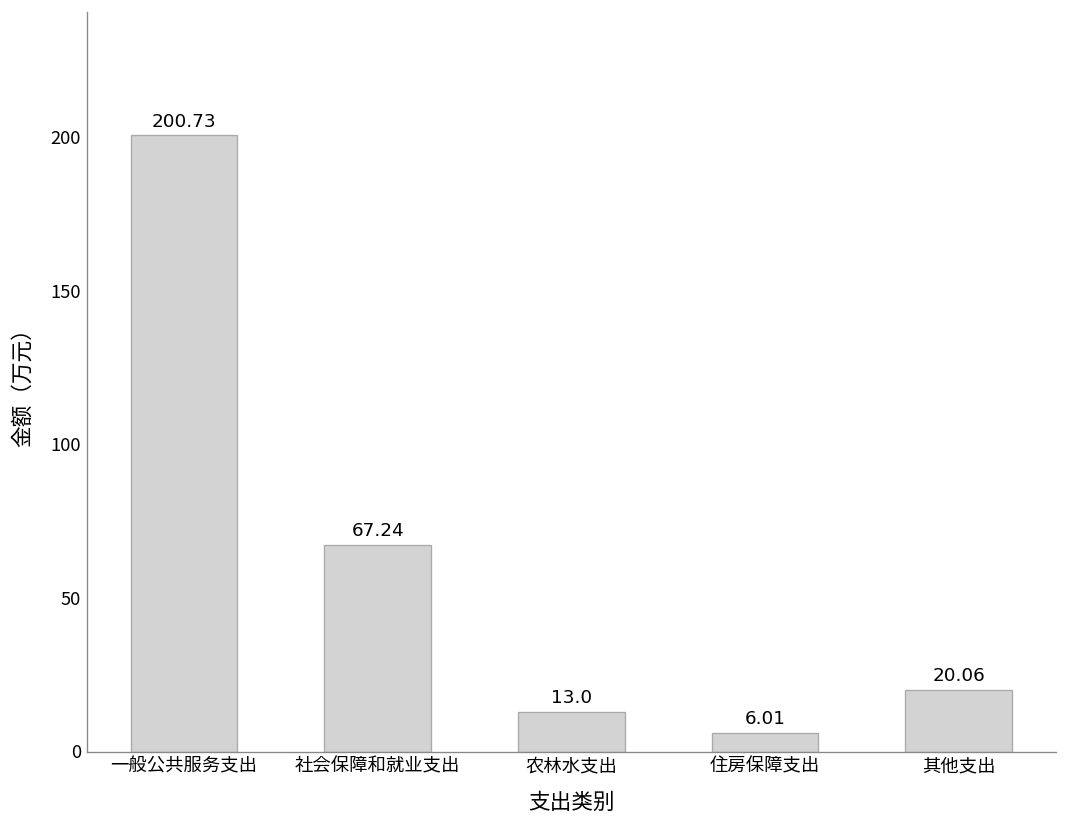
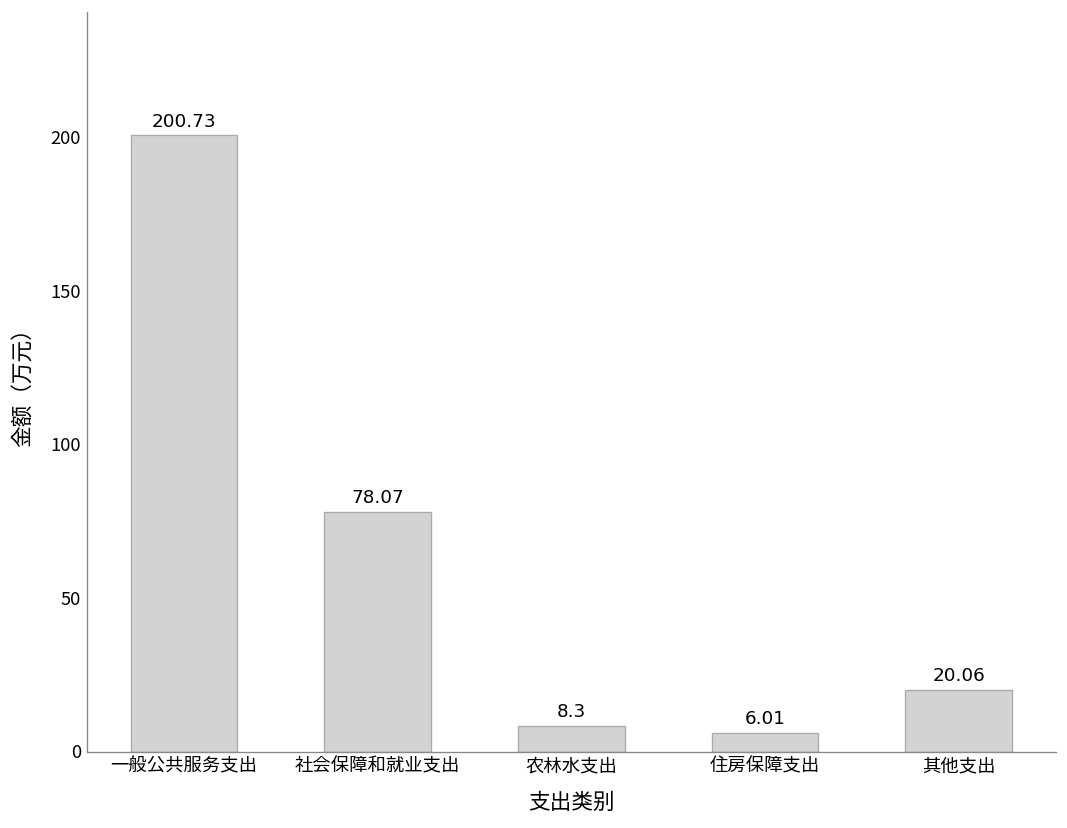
  {
    "一般公共服务支出": 200.73,
-   "社会保障和就业支出": 67.24,
-   "农林水支出": 13.0,
+   "社会保障和就业支出": 78.07,
+   "农林水支出": 8.3,
    "住房保障支出": 6.01,
    "其他支出": 20.06
  }
